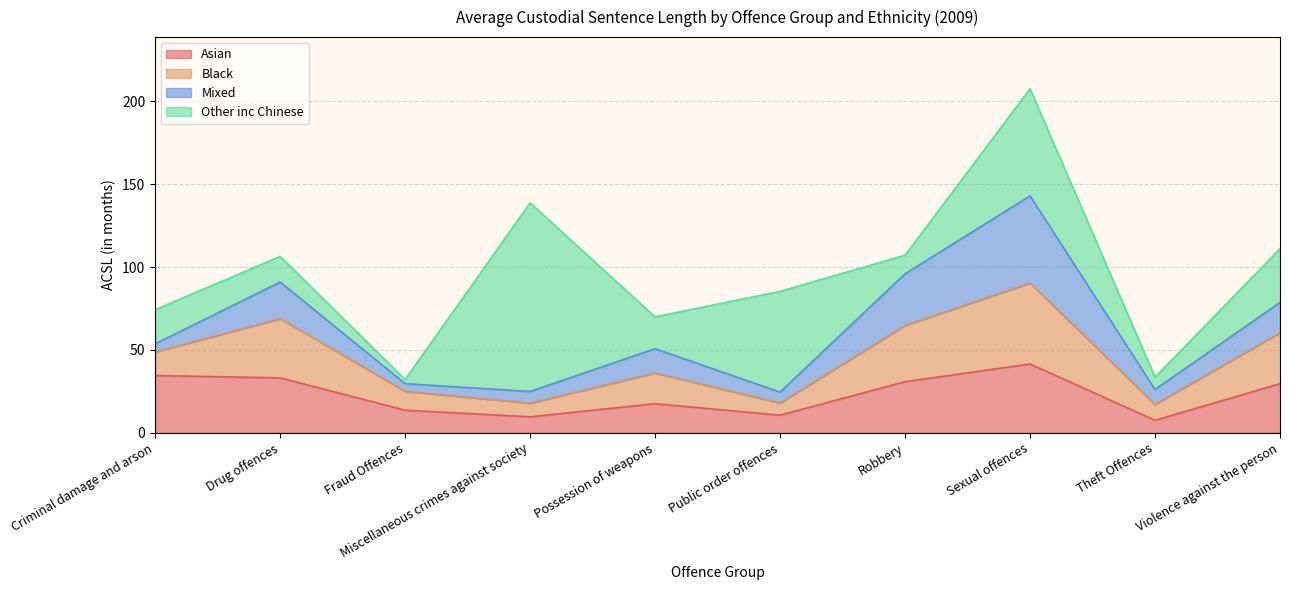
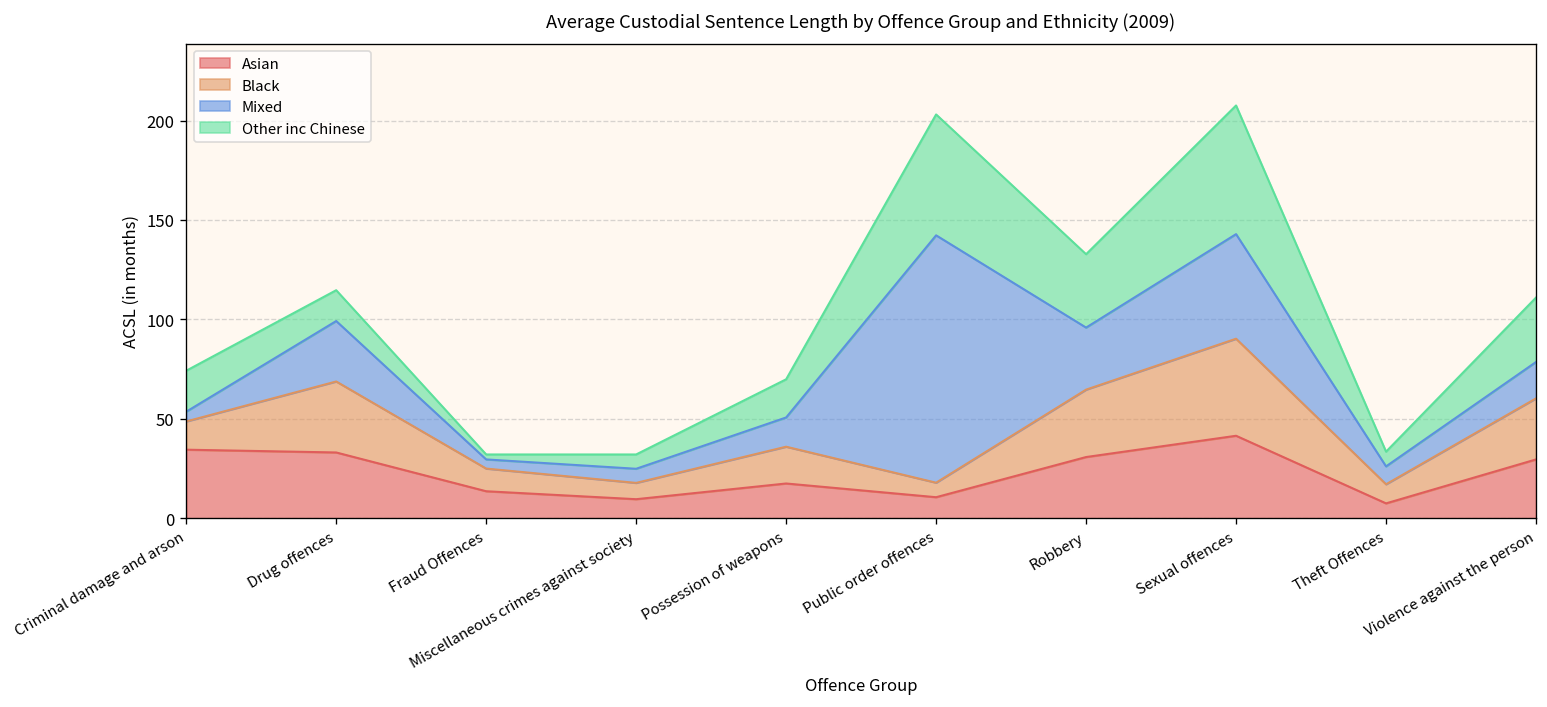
  {
    "Mixed": {
      "Criminal damage and arson": 5,
-     "Drug offences": 22,
+     "Drug offences": 30,
      "Fraud Offences": 5,
      "Miscellaneous crimes against society": 7,
      "Possession of weapons": 15,
-     "Public order offences": 7,
+     "Public order offences": 124,
      "Robbery": 31,
      "Sexual offences": 53,
      "Theft Offences": 9,
      "Violence against the person": 18
    },
    "Other inc Chinese": {
      "Criminal damage and arson": 21,
      "Drug offences": 16,
      "Fraud Offences": 3,
-     "Miscellaneous crimes against society": 114,
+     "Miscellaneous crimes against society": 7,
      "Possession of weapons": 19,
      "Public order offences": 61,
-     "Robbery": 11,
+     "Robbery": 37,
      "Sexual offences": 65,
      "Theft Offences": 7,
      "Violence against the person": 32
    }
  }
